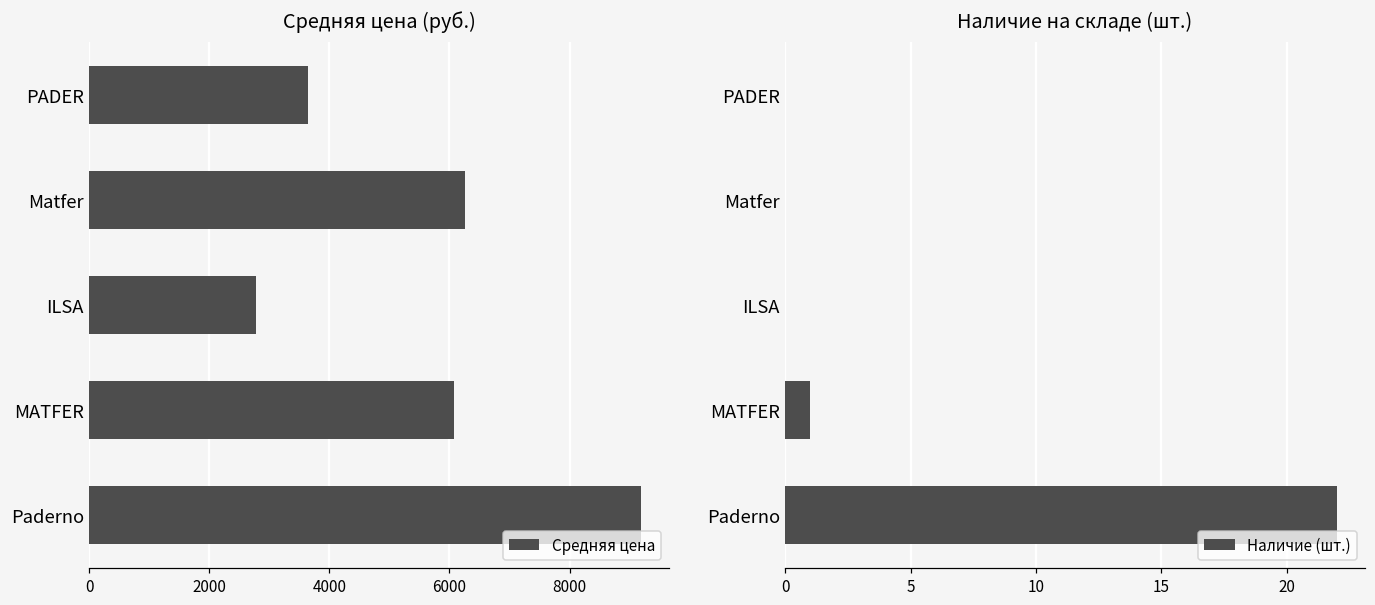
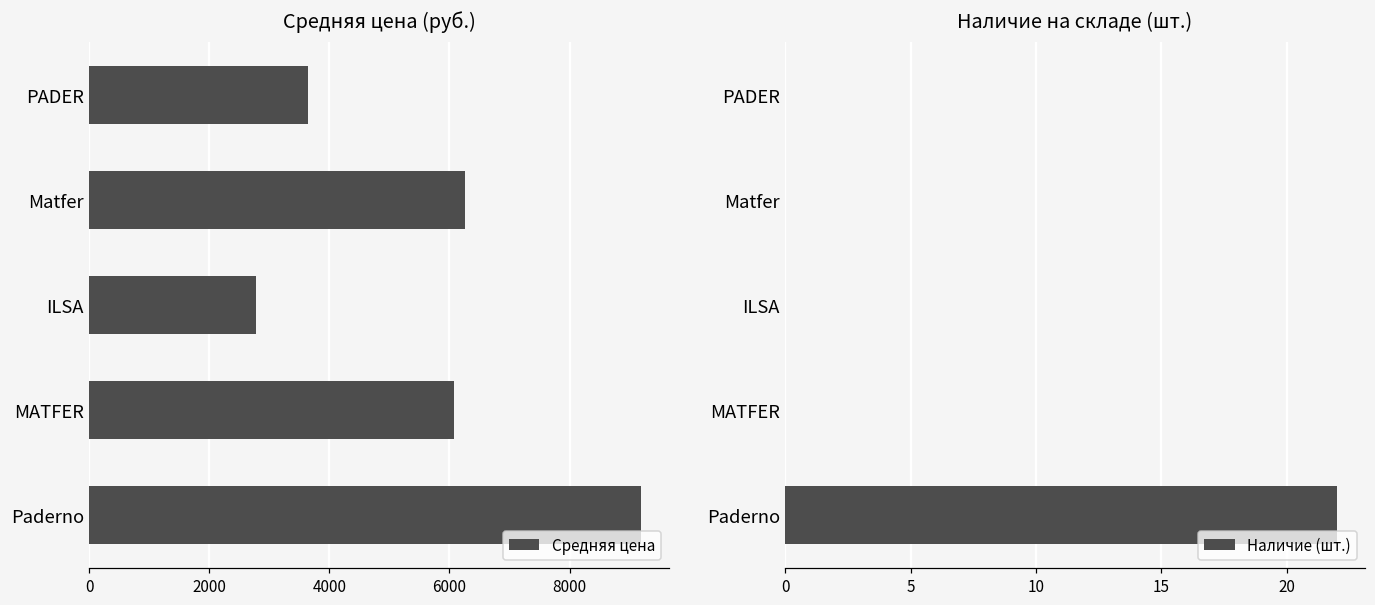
  {
    "Средняя цена (руб.)": {
      "PADER": 3600,
      "Matfer": 6300,
      "ILSA": 2800,
      "MATFER": 6100,
      "Paderno": 9200
    },
    "Наличие на складе (шт.)": {
      "PADER": 0,
      "Matfer": 0,
      "ILSA": 0,
-     "MATFER": 1,
+     "MATFER": 0,
      "Paderno": 22
    }
  }
